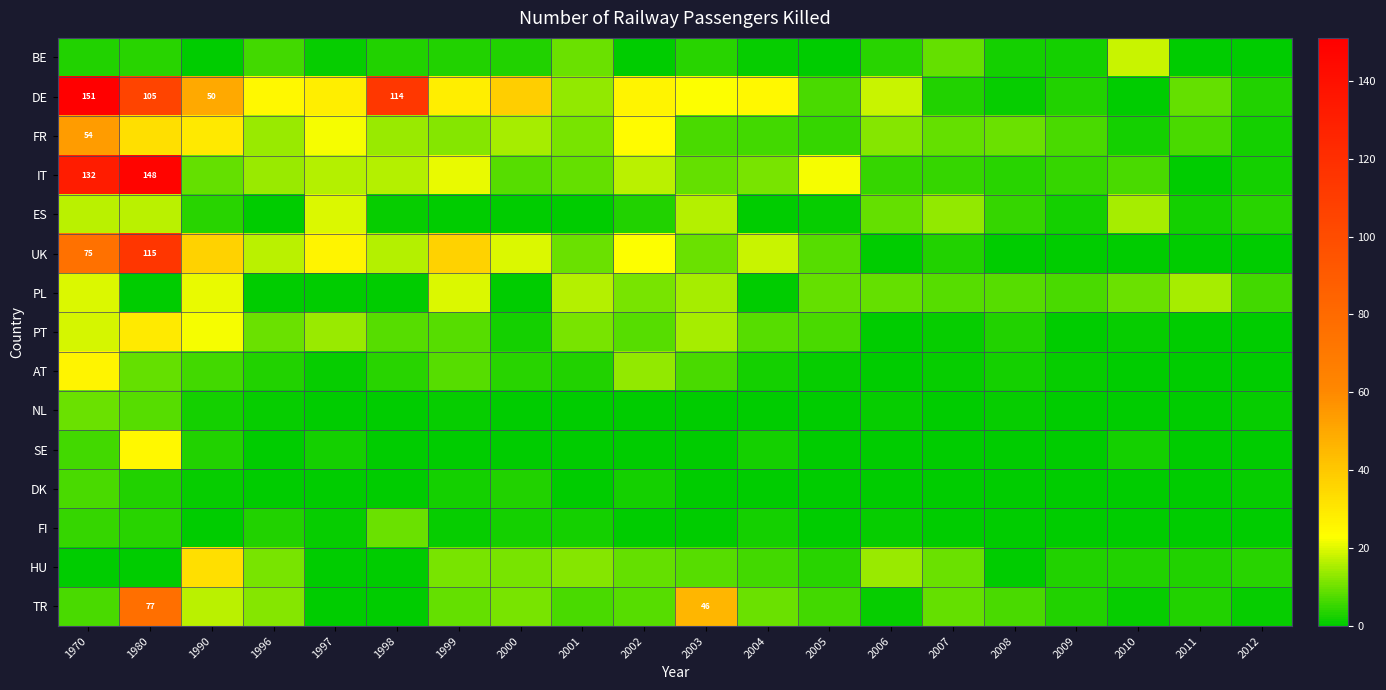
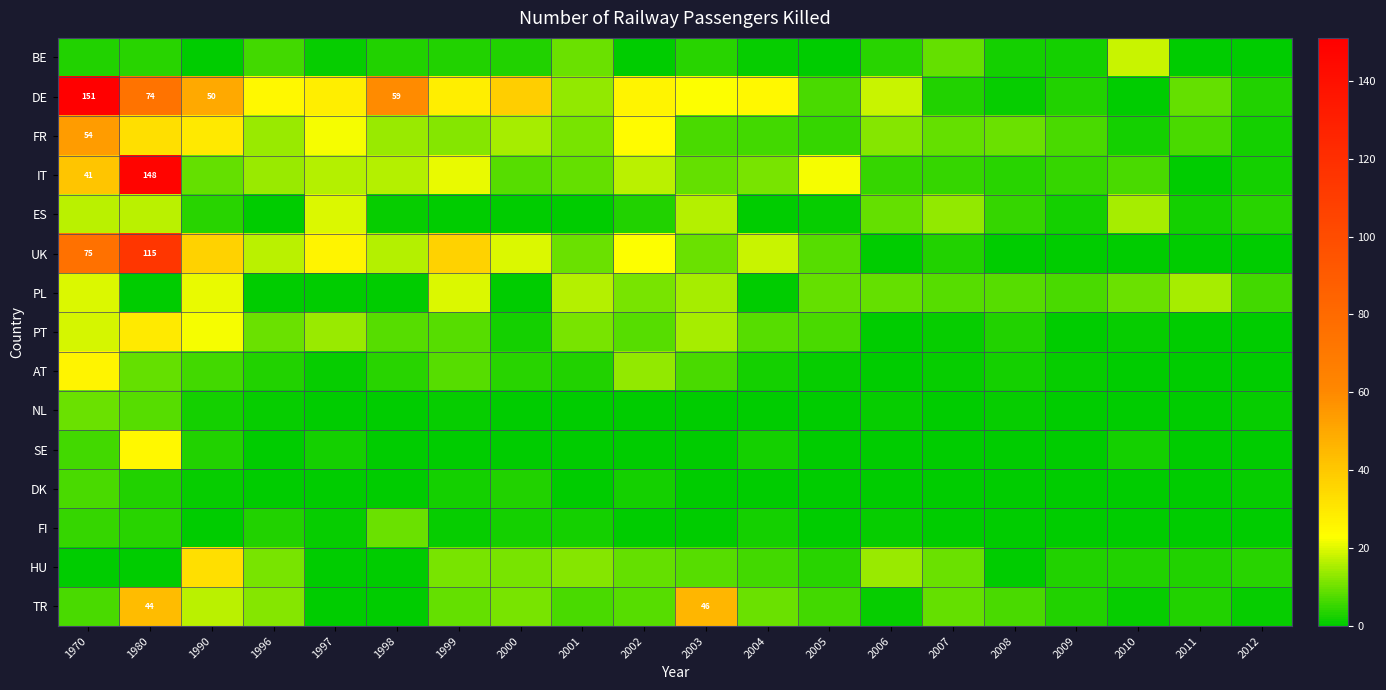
  {
    "DE": {
      "1970": 151,
-     "1980": 105,
+     "1980": 74,
      "1990": 50,
-     "1998": 114
+     "1998": 59
    },
    "FR": {
      "1970": 54
    },
    "IT": {
-     "1970": 132,
+     "1970": 41,
      "1980": 148
    },
    "UK": {
      "1970": 75,
      "1980": 115
    },
    "TR": {
-     "1980": 77,
+     "1980": 44,
      "2003": 46
    }
  }
